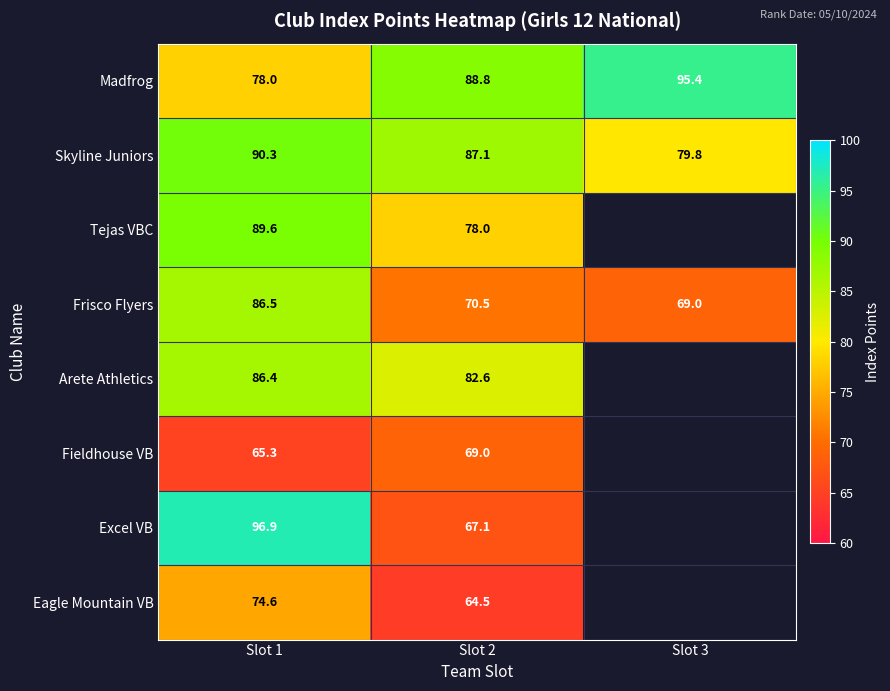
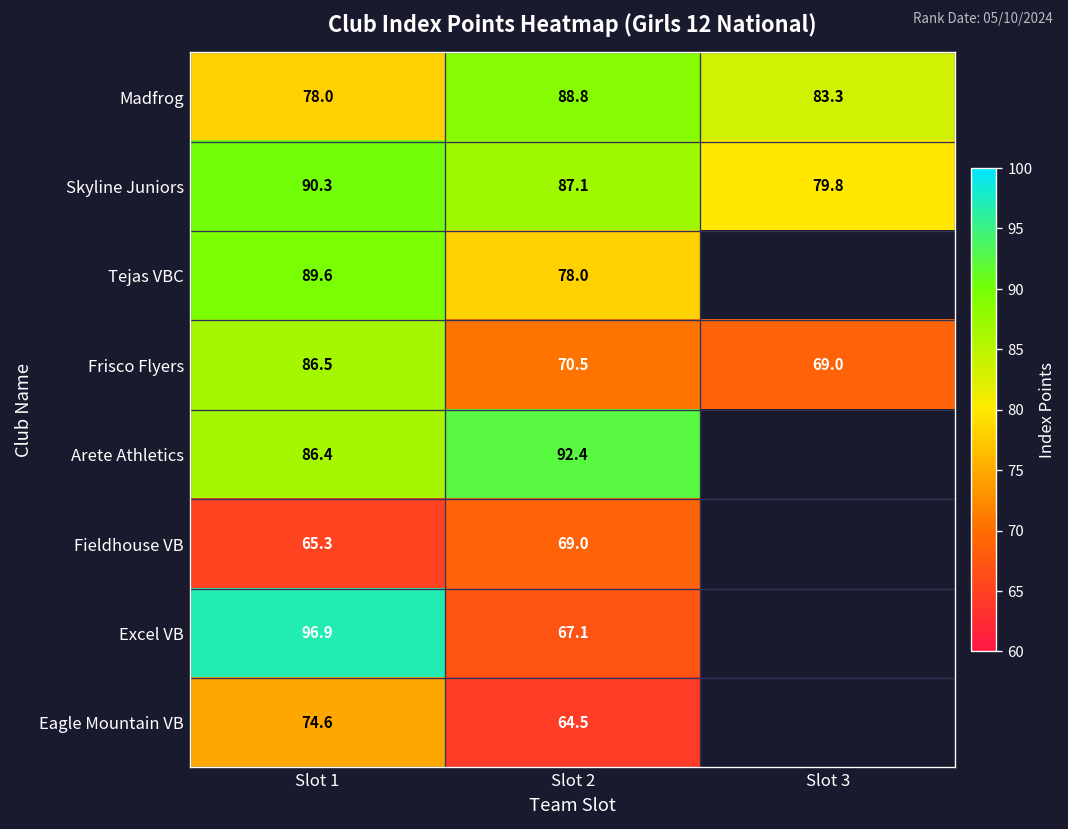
  {
    "Madfrog": {
      "Slot 1": 78.0,
      "Slot 2": 88.8,
-     "Slot 3": 95.4
+     "Slot 3": 83.3
    },
    "Skyline Juniors": {
      "Slot 1": 90.3,
      "Slot 2": 87.1,
      "Slot 3": 79.8
    },
    "Tejas VBC": {
      "Slot 1": 89.6,
      "Slot 2": 78.0
    },
    "Frisco Flyers": {
      "Slot 1": 86.5,
      "Slot 2": 70.5,
      "Slot 3": 69.0
    },
    "Arete Athletics": {
      "Slot 1": 86.4,
-     "Slot 2": 82.6
+     "Slot 2": 92.4
    },
    "Fieldhouse VB": {
      "Slot 1": 65.3,
      "Slot 2": 69.0
    },
    "Excel VB": {
      "Slot 1": 96.9,
      "Slot 2": 67.1
    },
    "Eagle Mountain VB": {
      "Slot 1": 74.6,
      "Slot 2": 64.5
    }
  }
